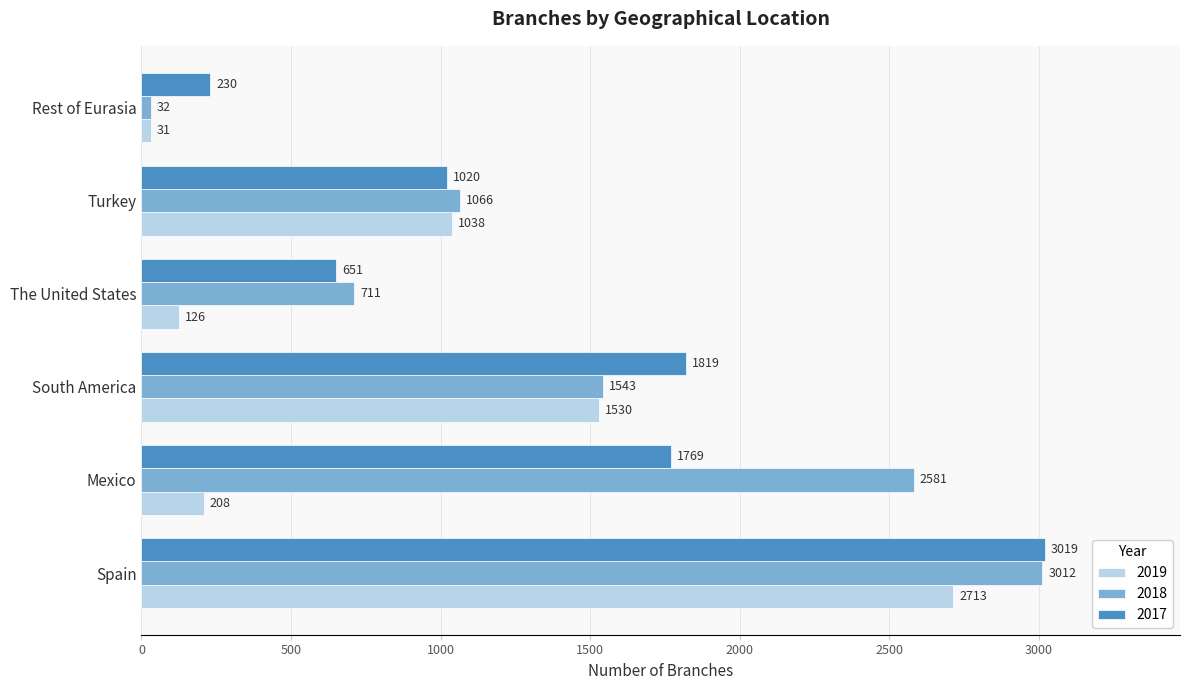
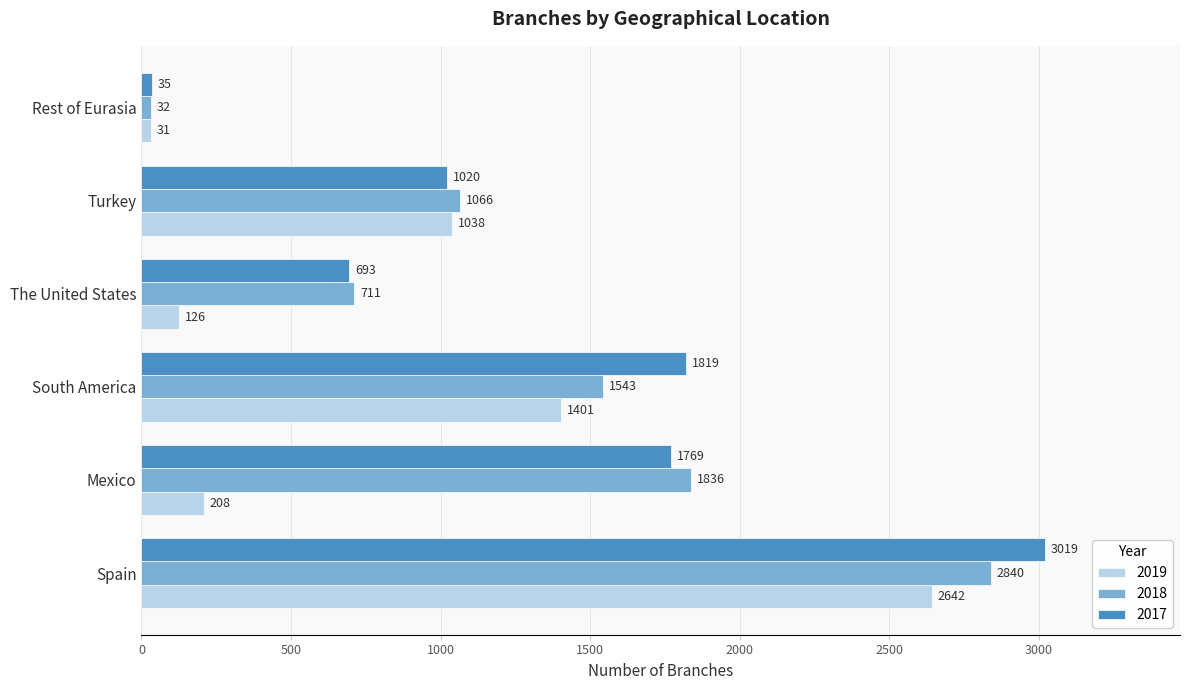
  {
    "2019": {
      "Rest of Eurasia": 31,
      "Turkey": 1038,
      "The United States": 126,
-     "South America": 1530,
+     "South America": 1401,
      "Mexico": 208,
-     "Spain": 2713
+     "Spain": 2642
    },
    "2018": {
      "Rest of Eurasia": 32,
      "Turkey": 1066,
      "The United States": 711,
      "South America": 1543,
-     "Mexico": 2581,
-     "Spain": 3012
+     "Mexico": 1836,
+     "Spain": 2840
    },
    "2017": {
-     "Rest of Eurasia": 230,
+     "Rest of Eurasia": 35,
      "Turkey": 1020,
-     "The United States": 651,
+     "The United States": 693,
      "South America": 1819,
      "Mexico": 1769,
      "Spain": 3019
    }
  }
